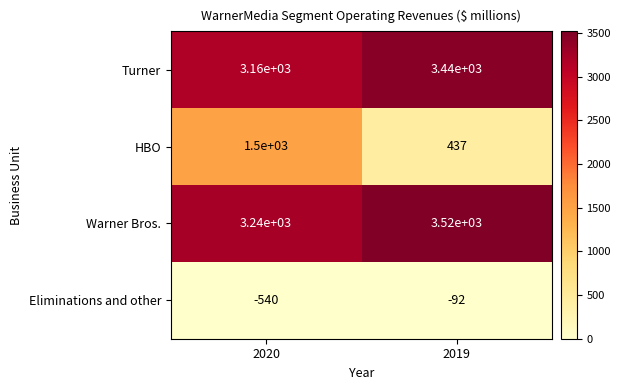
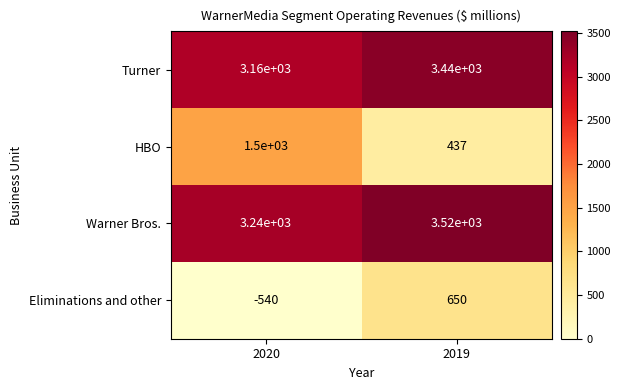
  {
    "Turner": {
      "2020": "3.16e+03",
      "2019": "3.44e+03"
    },
    "HBO": {
      "2020": "1.5e+03",
      "2019": "437"
    },
    "Warner Bros.": {
      "2020": "3.24e+03",
      "2019": "3.52e+03"
    },
    "Eliminations and other": {
      "2020": "-540",
-     "2019": "-92"
+     "2019": "650"
    }
  }
